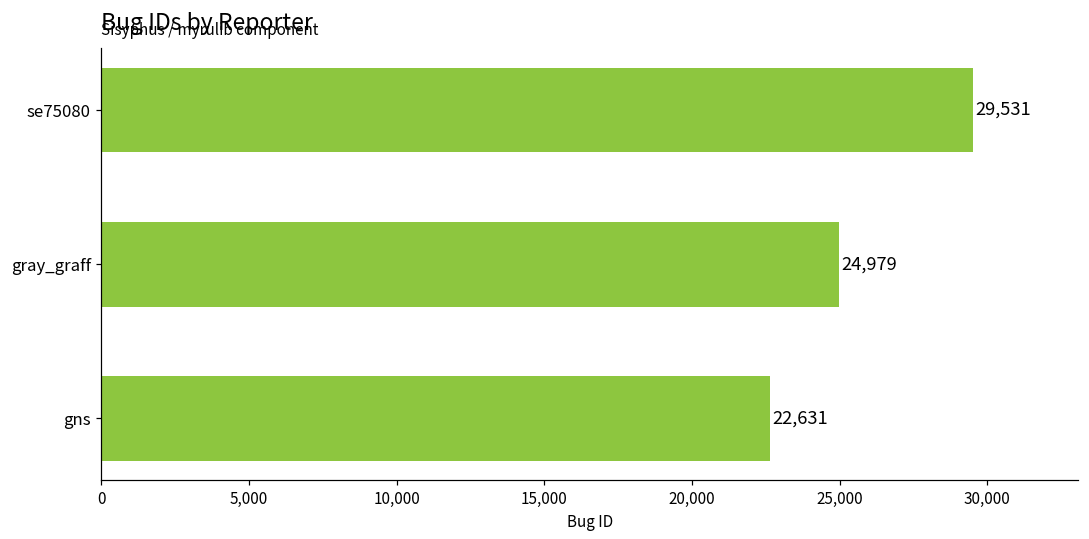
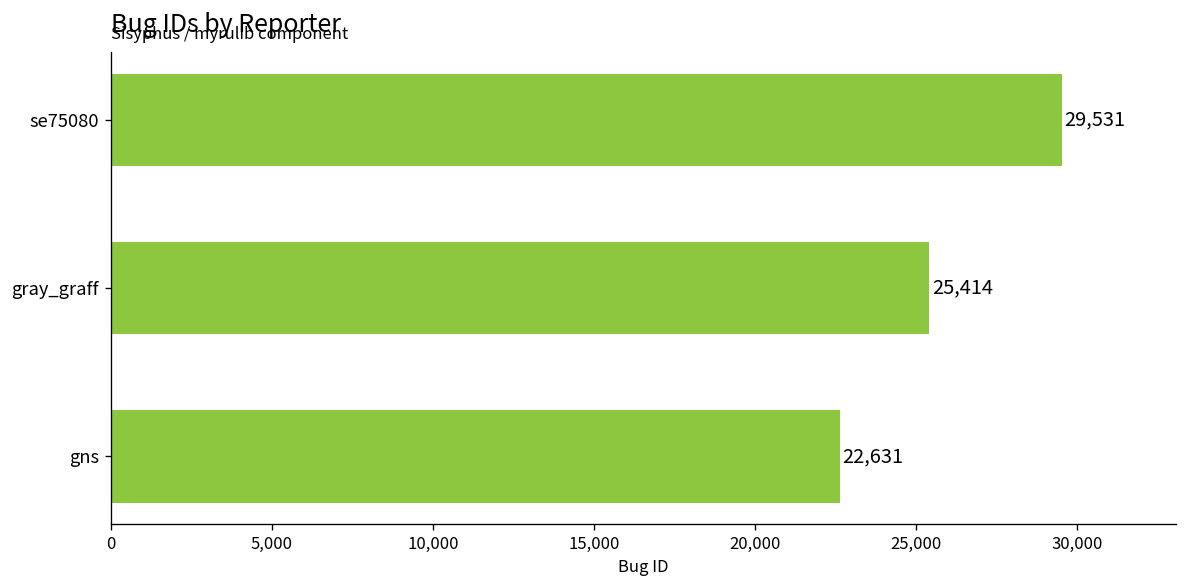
  {
    "se75080": "29,531",
-   "gray_graff": "24,979",
+   "gray_graff": "25,414",
    "gns": "22,631"
  }
